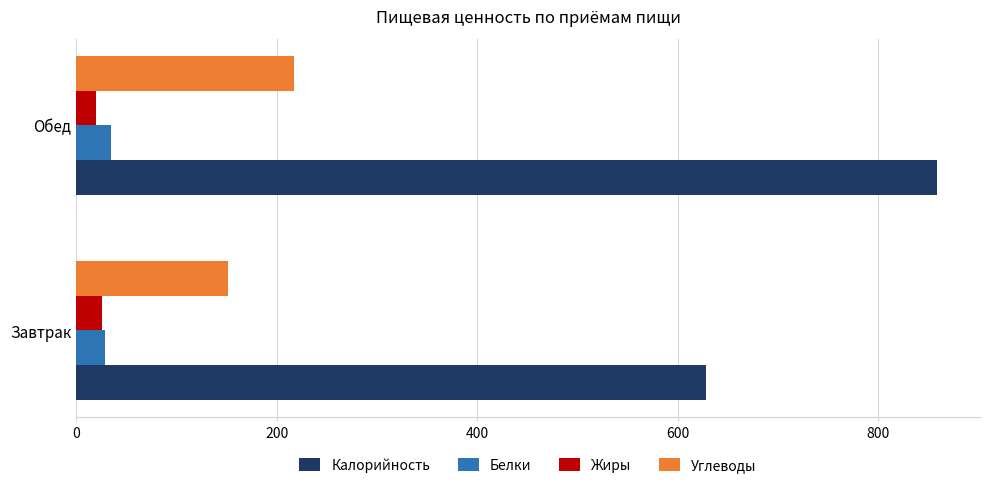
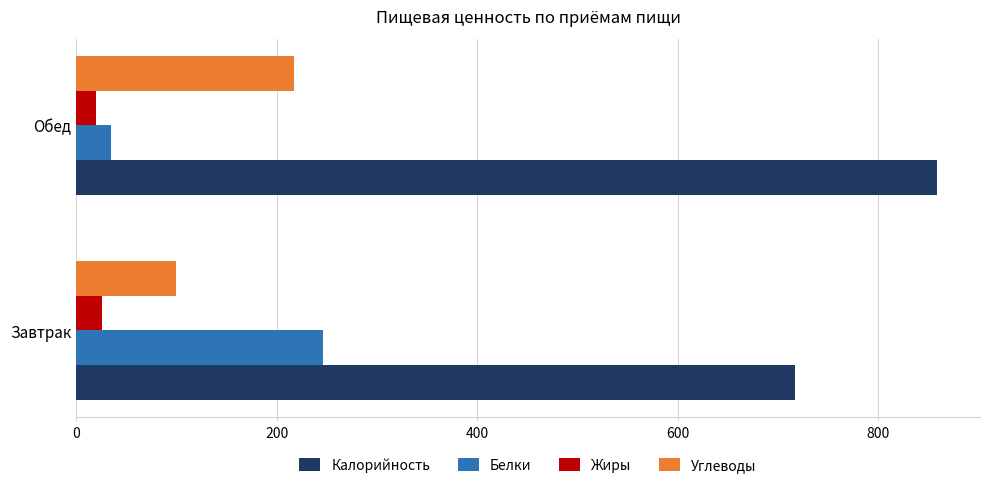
  {
    "Калорийность": {
      "Обед": 859,
-     "Завтрак": 628
+     "Завтрак": 717
    },
    "Белки": {
      "Обед": 34,
-     "Завтрак": 29
+     "Завтрак": 246
    },
    "Жиры": {
      "Обед": 20,
      "Завтрак": 26
    },
    "Углеводы": {
      "Обед": 217,
-     "Завтрак": 151
+     "Завтрак": 100
    }
  }
